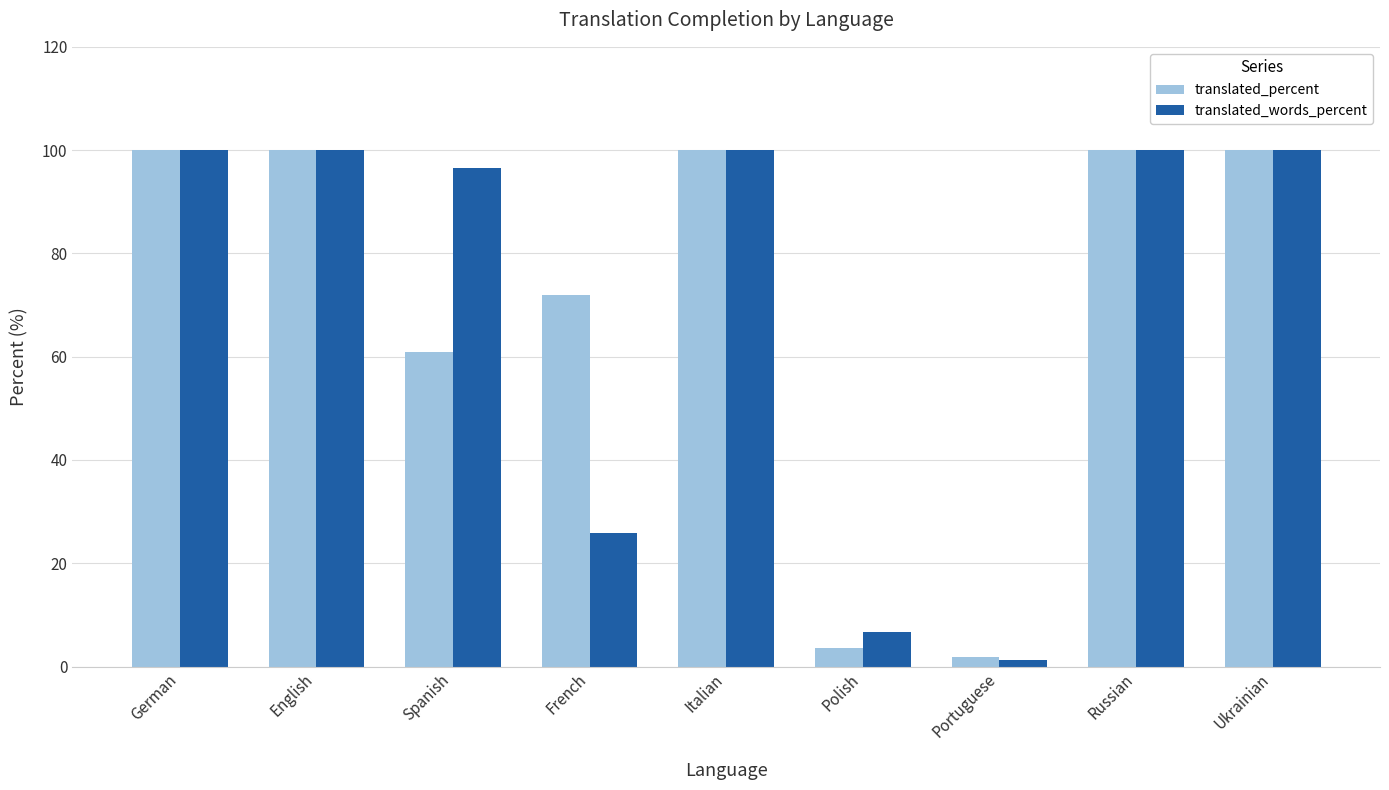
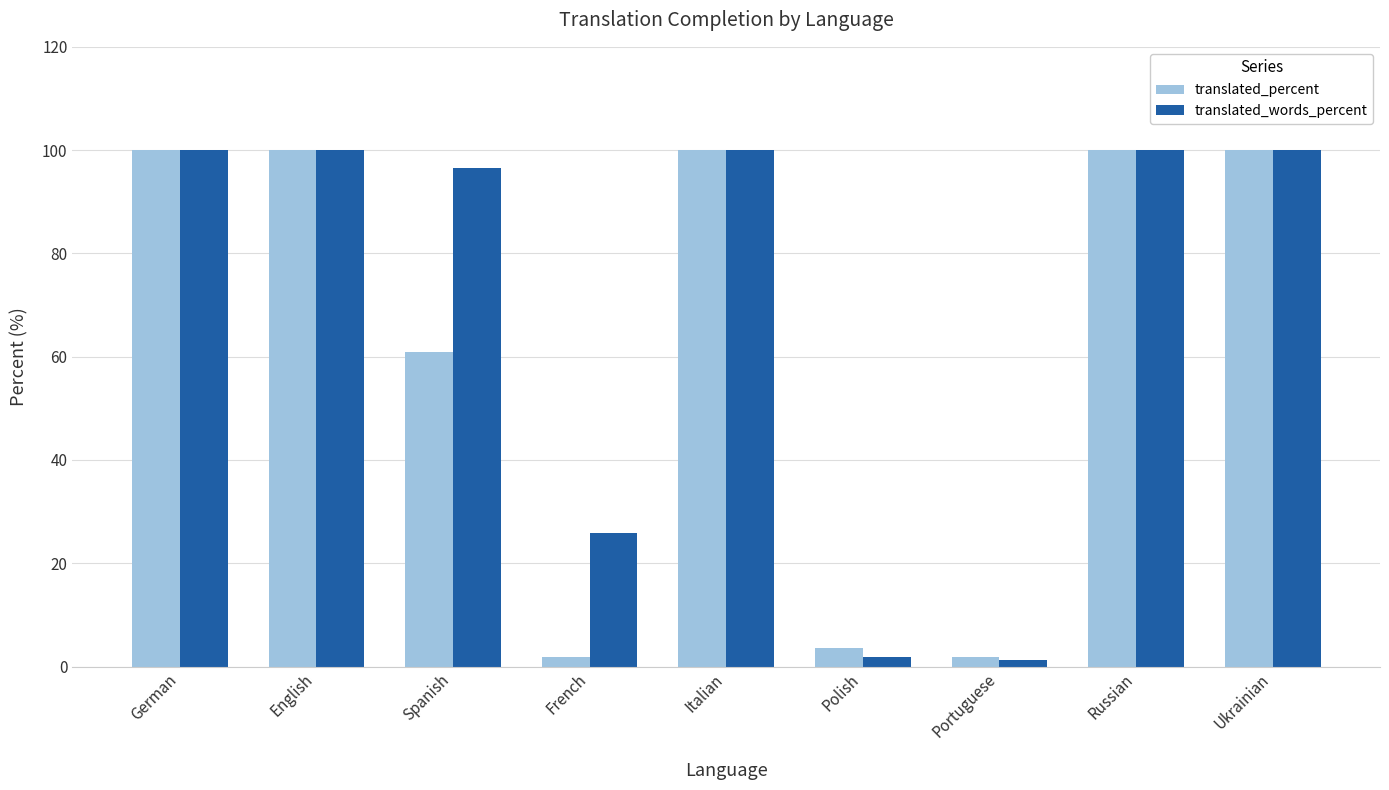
  {
    "translated_percent": {
      "German": 100,
      "English": 100,
      "Spanish": 61,
-     "French": 72,
+     "French": 2,
      "Italian": 100,
      "Polish": 4,
      "Portuguese": 2,
      "Russian": 100,
      "Ukrainian": 100
    },
    "translated_words_percent": {
      "German": 100,
      "English": 100,
      "Spanish": 97,
      "French": 26,
      "Italian": 100,
-     "Polish": 7,
+     "Polish": 2,
      "Portuguese": 1,
      "Russian": 100,
      "Ukrainian": 100
    }
  }
